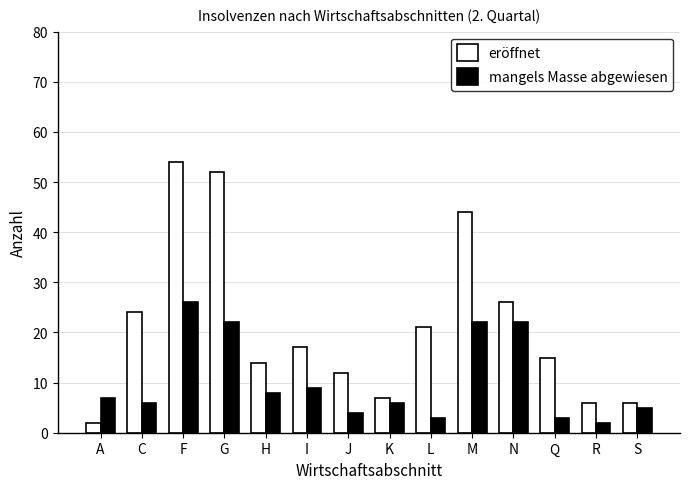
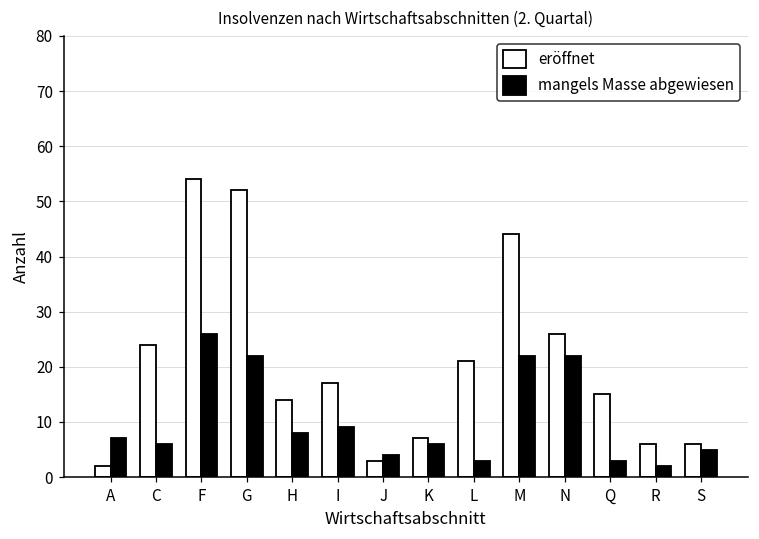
  {
    "eröffnet": {
      "A": 2,
      "C": 24,
      "F": 54,
      "G": 52,
      "H": 14,
      "I": 17,
-     "J": 12,
+     "J": 3,
      "K": 7,
      "L": 21,
      "M": 44,
      "N": 26,
      "Q": 15,
      "R": 6,
      "S": 6
    },
    "mangels Masse abgewiesen": {
      "A": 7,
      "C": 6,
      "F": 26,
      "G": 22,
      "H": 8,
      "I": 9,
      "J": 4,
      "K": 6,
      "L": 3,
      "M": 22,
      "N": 22,
      "Q": 3,
      "R": 2,
      "S": 5
    }
  }
